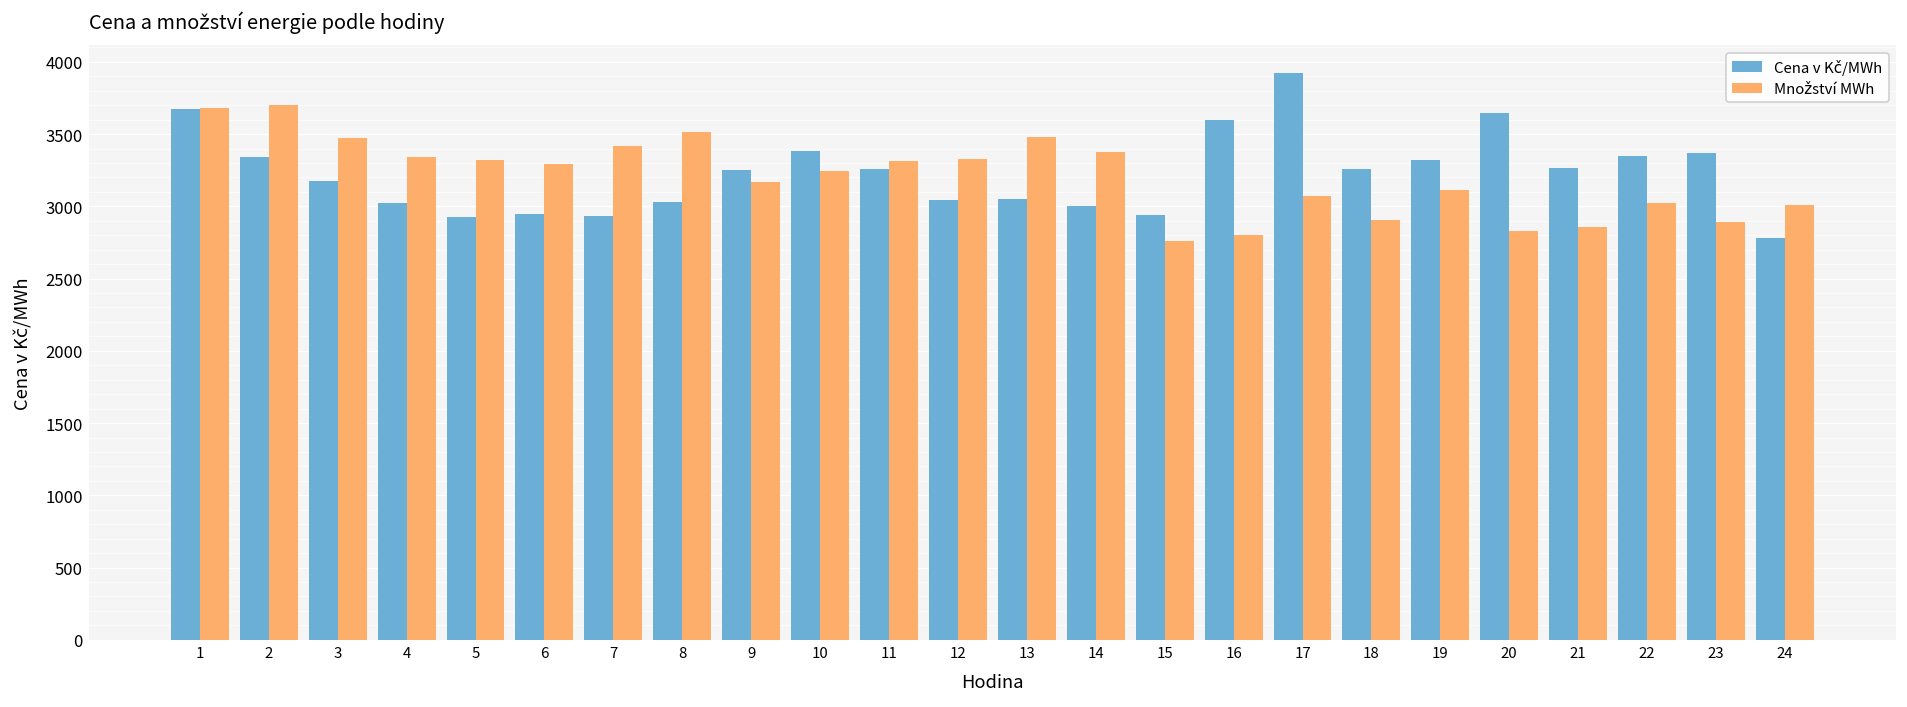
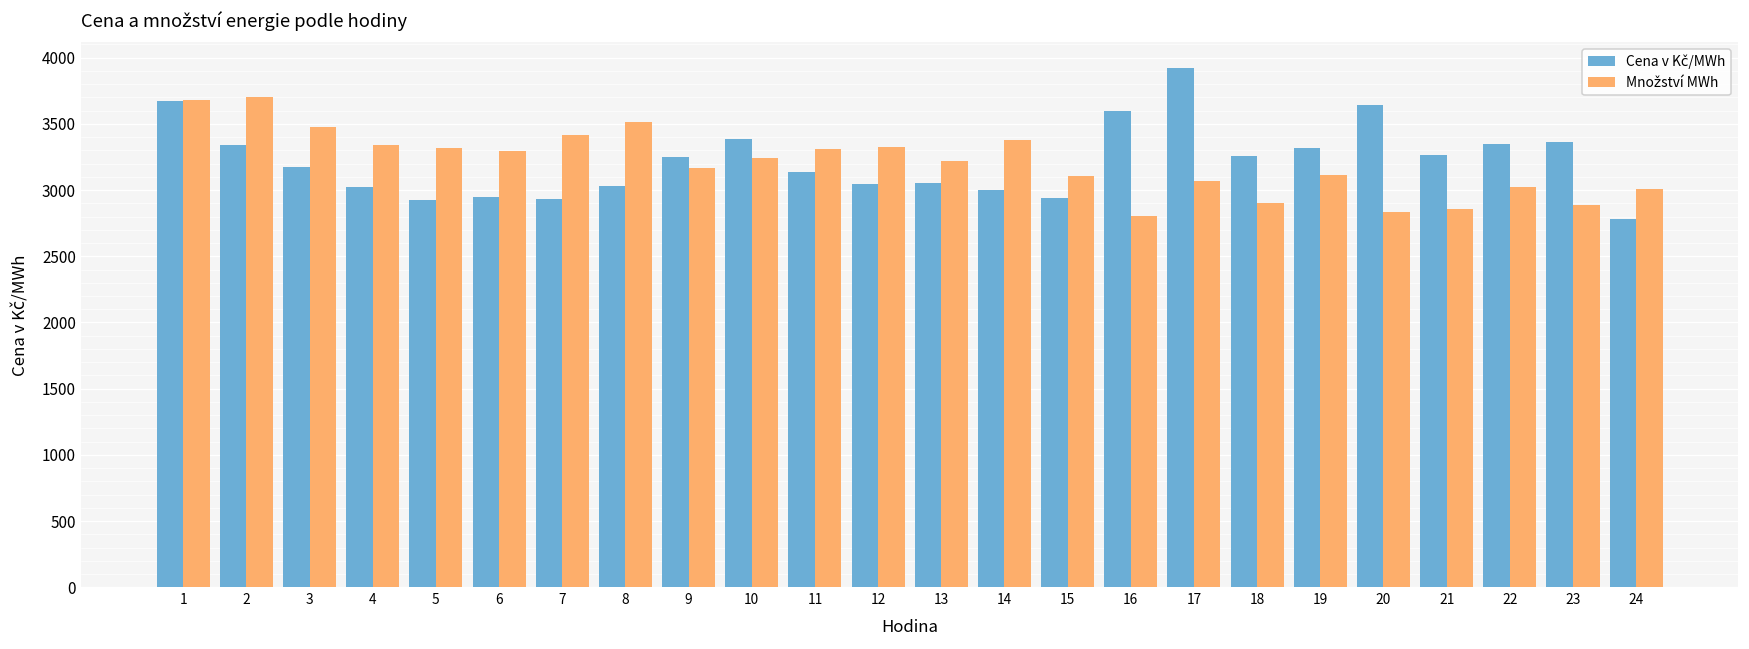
  {
    "Cena v Kč/MWh": {
      "1": 3670,
      "2": 3340,
      "3": 3180,
      "4": 3020,
      "5": 2920,
      "6": 2950,
      "7": 2940,
      "8": 3030,
      "9": 3250,
      "10": 3380,
-     "11": 3260,
+     "11": 3140,
      "12": 3040,
      "13": 3050,
      "14": 3000,
      "15": 2940,
      "16": 3600,
      "17": 3920,
      "18": 3260,
      "19": 3320,
      "20": 3640,
      "21": 3270,
      "22": 3350,
      "23": 3370,
      "24": 2780
    },
    "Množství MWh": {
      "1": 3680,
      "2": 3700,
      "3": 3470,
      "4": 3340,
      "5": 3320,
      "6": 3290,
      "7": 3420,
      "8": 3520,
      "9": 3160,
      "10": 3240,
      "11": 3310,
      "12": 3330,
-     "13": 3480,
+     "13": 3220,
      "14": 3380,
-     "15": 2760,
+     "15": 3110,
      "16": 2800,
      "17": 3070,
      "18": 2910,
      "19": 3110,
      "20": 2830,
      "21": 2860,
      "22": 3020,
      "23": 2890,
      "24": 3010
    }
  }
